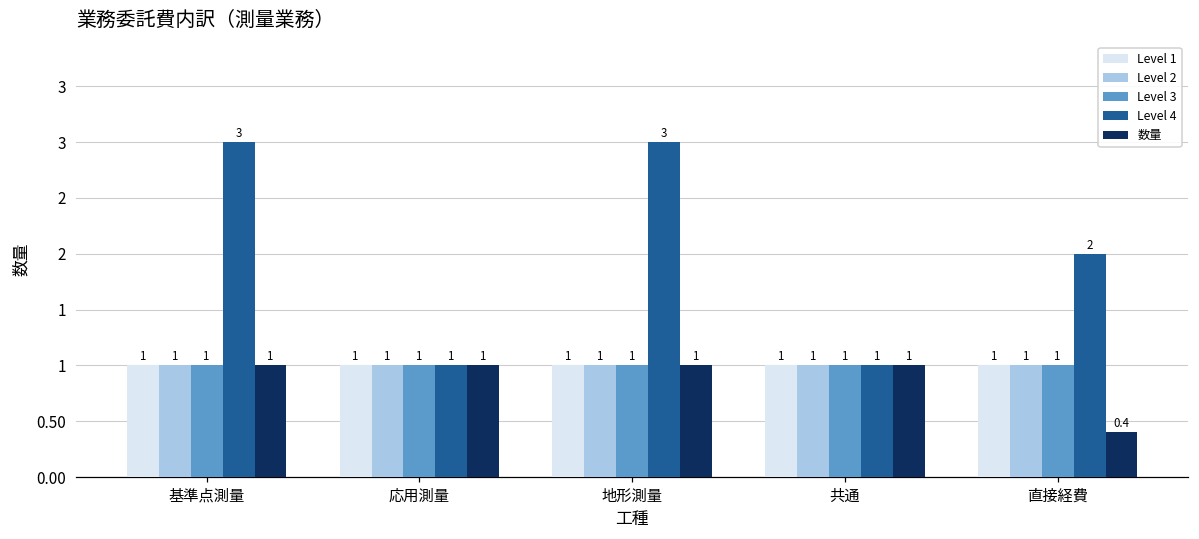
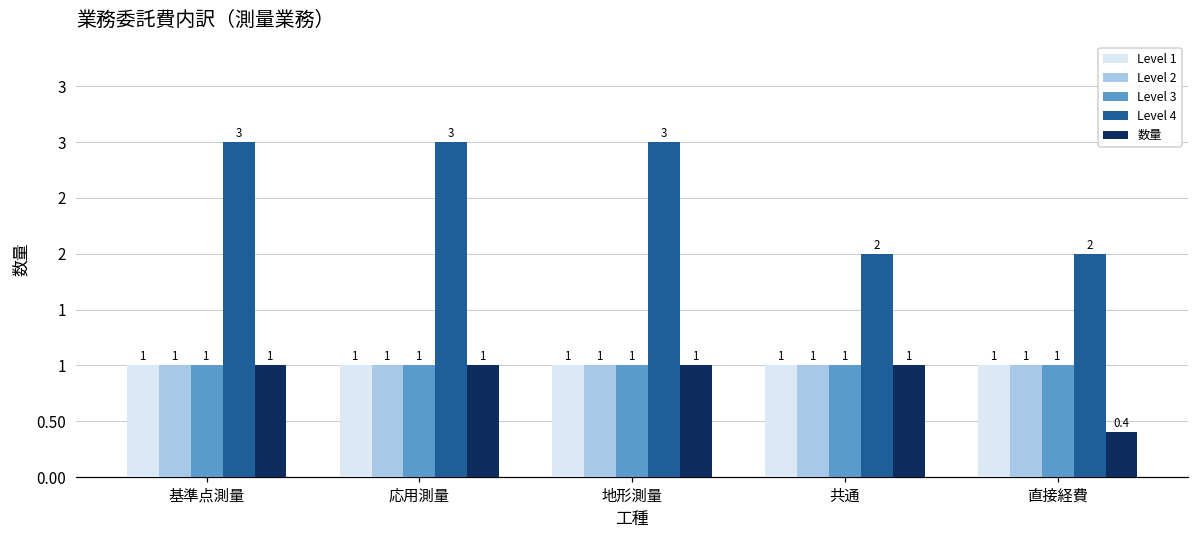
  {
    "Level 1": {
      "基準点測量": 1,
      "応用測量": 1,
      "地形測量": 1,
      "共通": 1,
      "直接経費": 1
    },
    "Level 2": {
      "基準点測量": 1,
      "応用測量": 1,
      "地形測量": 1,
      "共通": 1,
      "直接経費": 1
    },
    "Level 3": {
      "基準点測量": 1,
      "応用測量": 1,
      "地形測量": 1,
      "共通": 1,
      "直接経費": 1
    },
    "Level 4": {
      "基準点測量": 3,
-     "応用測量": 1,
+     "応用測量": 3,
      "地形測量": 3,
-     "共通": 1,
+     "共通": 2,
      "直接経費": 2
    },
    "数量": {
      "基準点測量": 1,
      "応用測量": 1,
      "地形測量": 1,
      "共通": 1,
      "直接経費": 0.4
    }
  }
